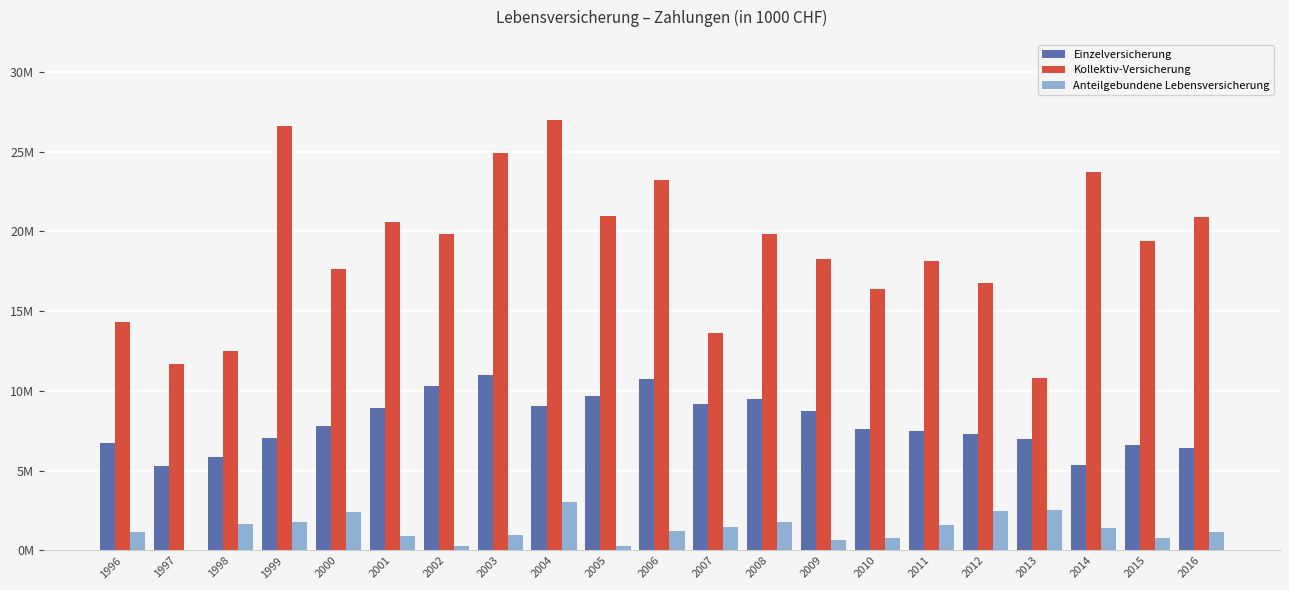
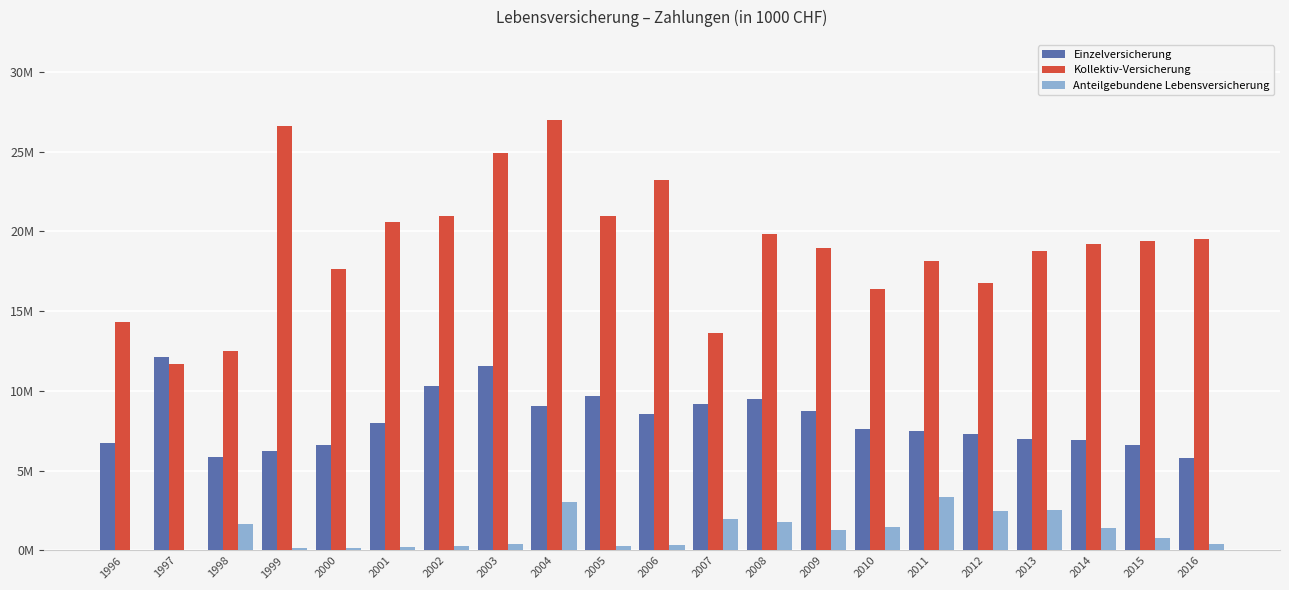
  {
    "Einzelversicherung": {
      "1996": 6700000,
-     "1997": 5300000,
+     "1997": 12100000,
      "1998": 5900000,
-     "1999": 7100000,
-     "2000": 7800000,
-     "2001": 8900000,
+     "1999": 6200000,
+     "2000": 6600000,
+     "2001": 8000000,
      "2002": 10300000,
-     "2003": 11000000,
+     "2003": 11600000,
      "2004": 9000000,
      "2005": 9700000,
-     "2006": 10800000,
+     "2006": 8500000,
      "2007": 9200000,
      "2008": 9500000,
      "2009": 8700000,
      "2010": 7600000,
      "2011": 7500000,
      "2012": 7300000,
      "2013": 7000000,
-     "2014": 5400000,
+     "2014": 6900000,
      "2015": 6600000,
-     "2016": 6400000
+     "2016": 5800000
    },
    "Kollektiv-Versicherung": {
      "1996": 14300000,
      "1997": 11700000,
      "1998": 12500000,
      "1999": 26600000,
      "2000": 17700000,
      "2001": 20600000,
-     "2002": 19800000,
+     "2002": 21000000,
      "2003": 24900000,
      "2004": 27000000,
      "2005": 21000000,
      "2006": 23200000,
      "2007": 13600000,
      "2008": 19900000,
-     "2009": 18300000,
+     "2009": 19000000,
      "2010": 16400000,
      "2011": 18100000,
      "2012": 16800000,
-     "2013": 10800000,
-     "2014": 23700000,
+     "2013": 18700000,
+     "2014": 19200000,
      "2015": 19400000,
-     "2016": 20900000
+     "2016": 19500000
    },
    "Anteilgebundene Lebensversicherung": {
-     "1996": 1100000,
+     "1996": 0,
      "1998": 1700000,
-     "1999": 1800000,
-     "2000": 2400000,
-     "2001": 900000,
+     "1999": 100000,
+     "2000": 200000,
+     "2001": 200000,
      "2002": 300000,
-     "2003": 900000,
+     "2003": 400000,
      "2004": 3000000,
      "2005": 300000,
-     "2006": 1200000,
-     "2007": 1500000,
+     "2006": 300000,
+     "2007": 2000000,
      "2008": 1800000,
-     "2009": 700000,
-     "2010": 800000,
-     "2011": 1600000,
+     "2009": 1300000,
+     "2010": 1500000,
+     "2011": 3400000,
      "2012": 2500000,
      "2013": 2500000,
      "2014": 1400000,
      "2015": 800000,
-     "2016": 1100000
+     "2016": 400000
    }
  }
